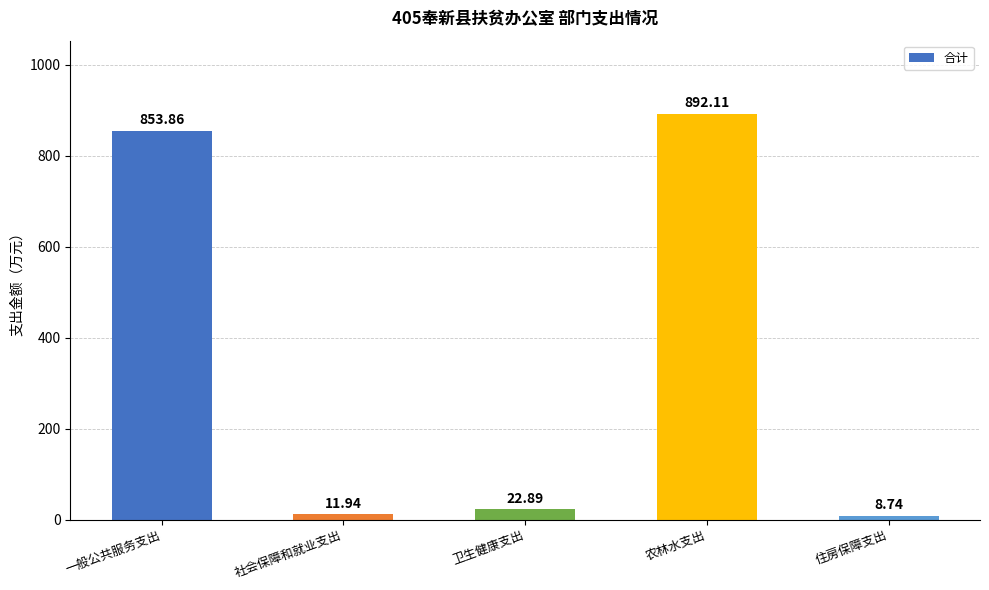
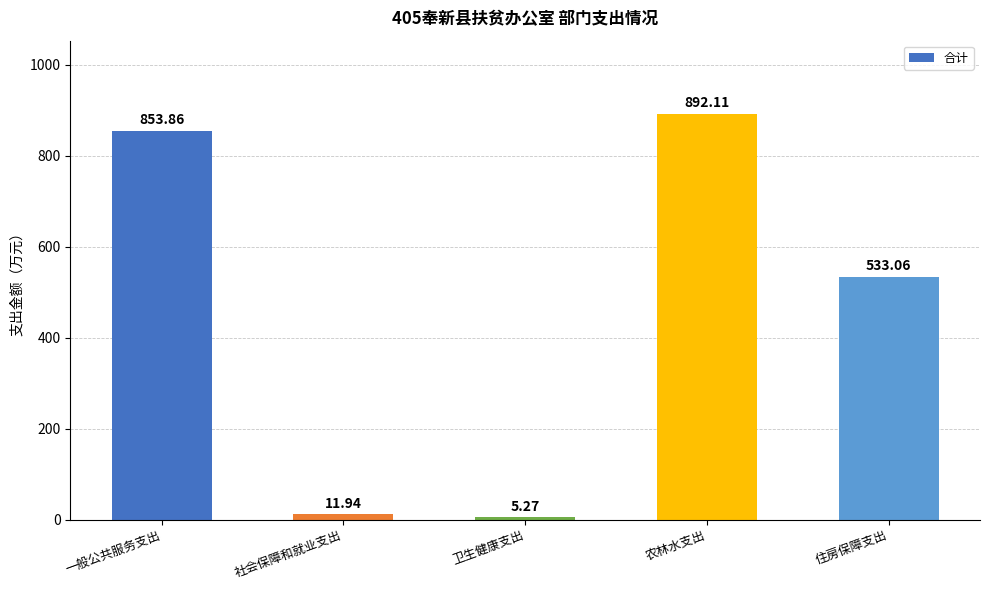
  {
    "一般公共服务支出": 853.86,
    "社会保障和就业支出": 11.94,
-   "卫生健康支出": 22.89,
+   "卫生健康支出": 5.27,
    "农林水支出": 892.11,
-   "住房保障支出": 8.74
+   "住房保障支出": 533.06
  }
